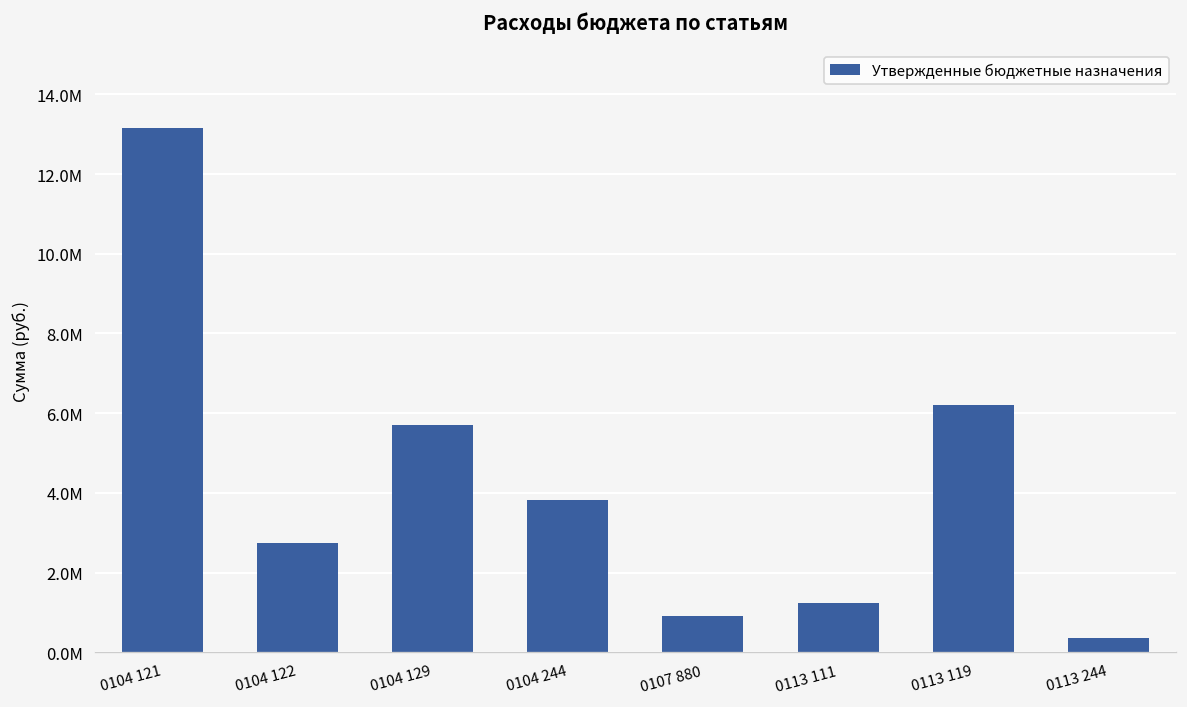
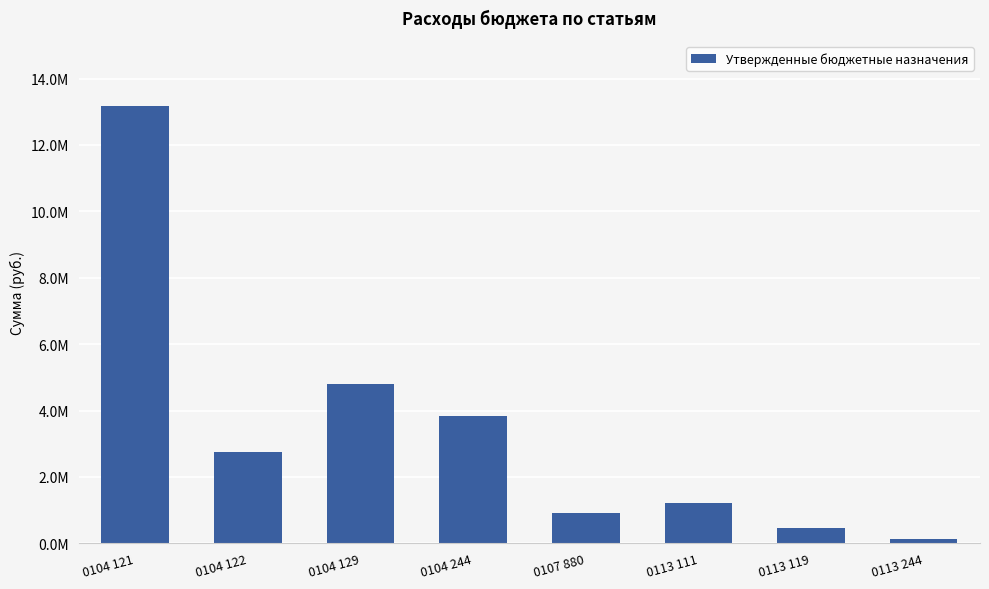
  {
    "0104 121": 13200000,
    "0104 122": 2800000,
-   "0104 129": 5700000,
+   "0104 129": 4800000,
    "0104 244": 3800000,
    "0107 880": 900000,
    "0113 111": 1200000,
-   "0113 119": 6200000,
-   "0113 244": 400000
+   "0113 119": 500000,
+   "0113 244": 100000
  }
